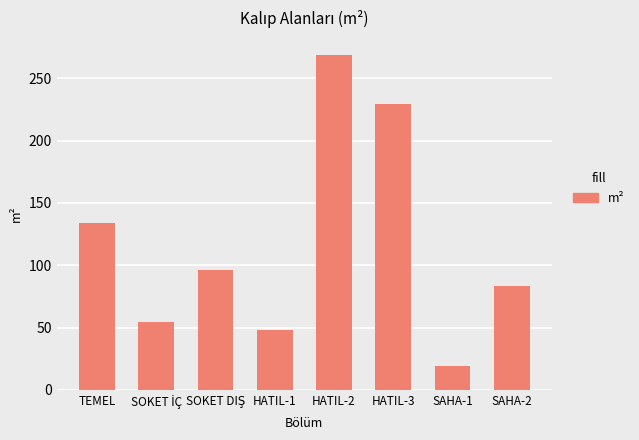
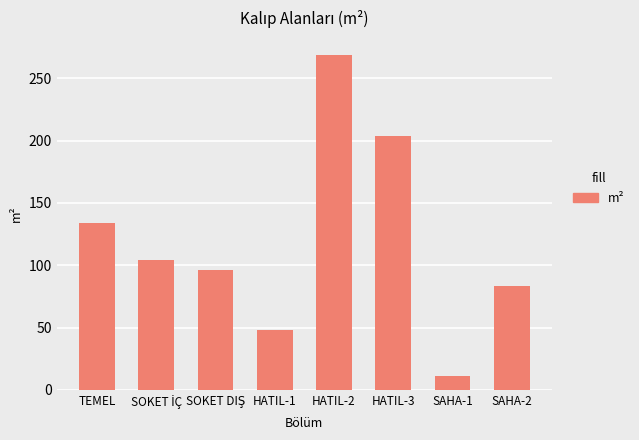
  {
    "TEMEL": 134,
-   "SOKET İÇ": 54,
+   "SOKET İÇ": 104,
    "SOKET DIŞ": 96,
    "HATIL-1": 48,
    "HATIL-2": 269,
-   "HATIL-3": 230,
-   "SAHA-1": 20,
+   "HATIL-3": 204,
+   "SAHA-1": 11,
    "SAHA-2": 84
  }
